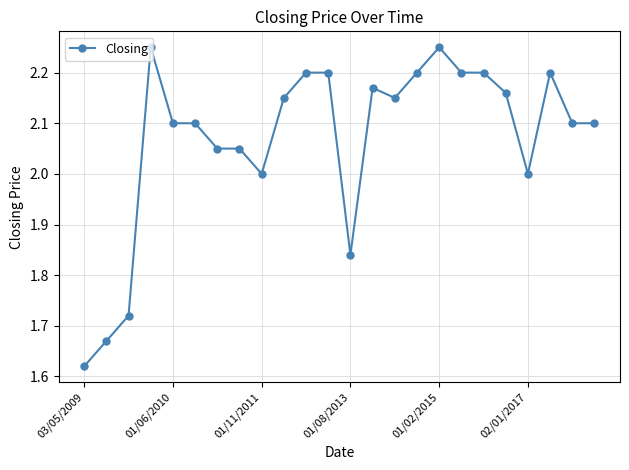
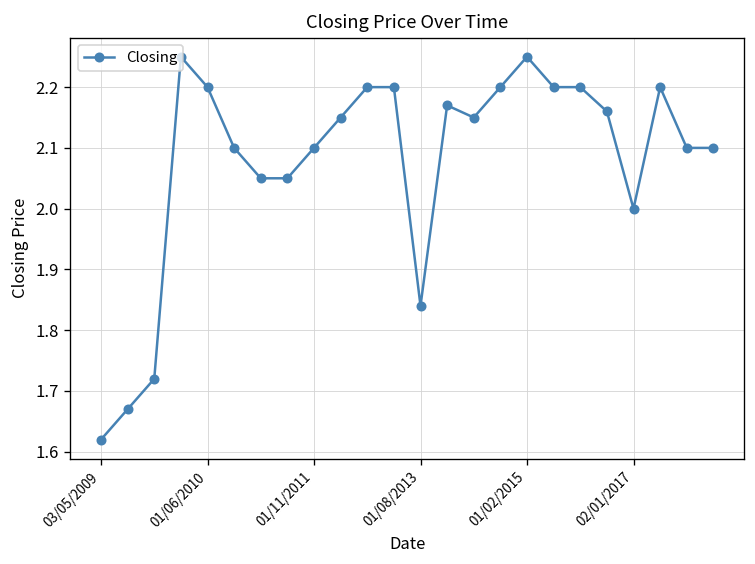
  {
    "03/05/2009": 1.62,
-   "01/06/2010": 2.1,
-   "01/11/2011": 2.0,
+   "01/06/2010": 2.2,
+   "01/11/2011": 2.1,
    "01/08/2013": 1.84,
    "01/02/2015": 2.25,
    "02/01/2017": 2.0
  }
